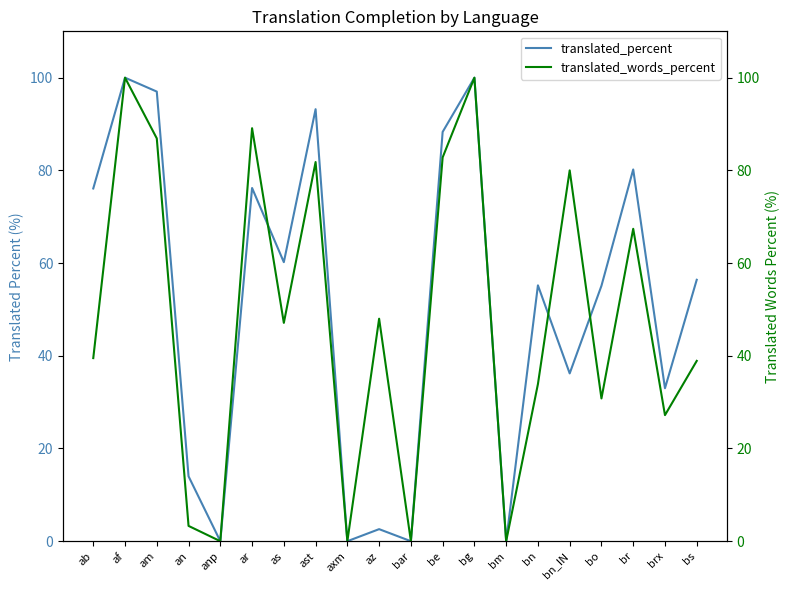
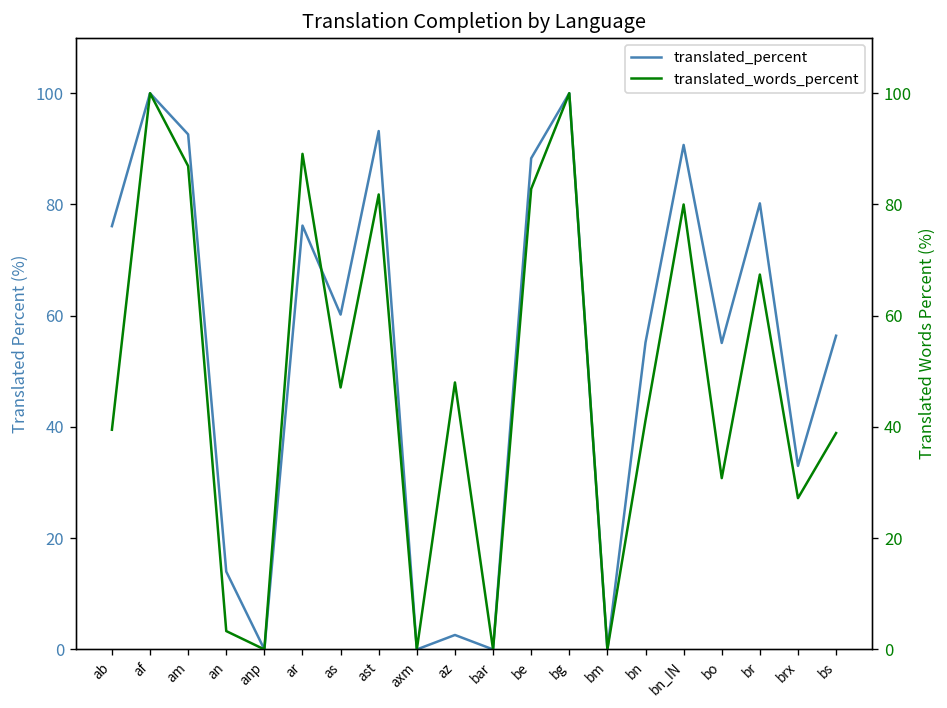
  {
    "translated_percent": {
      "ab": 76,
      "af": 100,
-     "am": 97,
+     "am": 93,
      "an": 14,
      "anp": 0,
      "ar": 76,
      "as": 60,
      "ast": 93,
      "axm": 0,
      "az": 3,
      "bar": 0,
      "be": 88,
      "bg": 100,
      "bm": 0,
      "bn": 55,
-     "bn_IN": 36,
+     "bn_IN": 91,
      "bo": 55,
      "br": 80,
      "brx": 33,
      "bs": 56
    },
    "translated_words_percent": {
      "ab": 40,
      "af": 100,
      "am": 87,
      "an": 3,
      "anp": 0,
      "ar": 89,
      "as": 47,
      "ast": 82,
      "axm": 0,
      "az": 48,
      "bar": 0,
      "be": 83,
      "bg": 100,
      "bm": 0,
-     "bn": 34,
+     "bn": 41,
      "bn_IN": 80,
      "bo": 31,
      "br": 67,
      "brx": 27,
      "bs": 39
    }
  }
